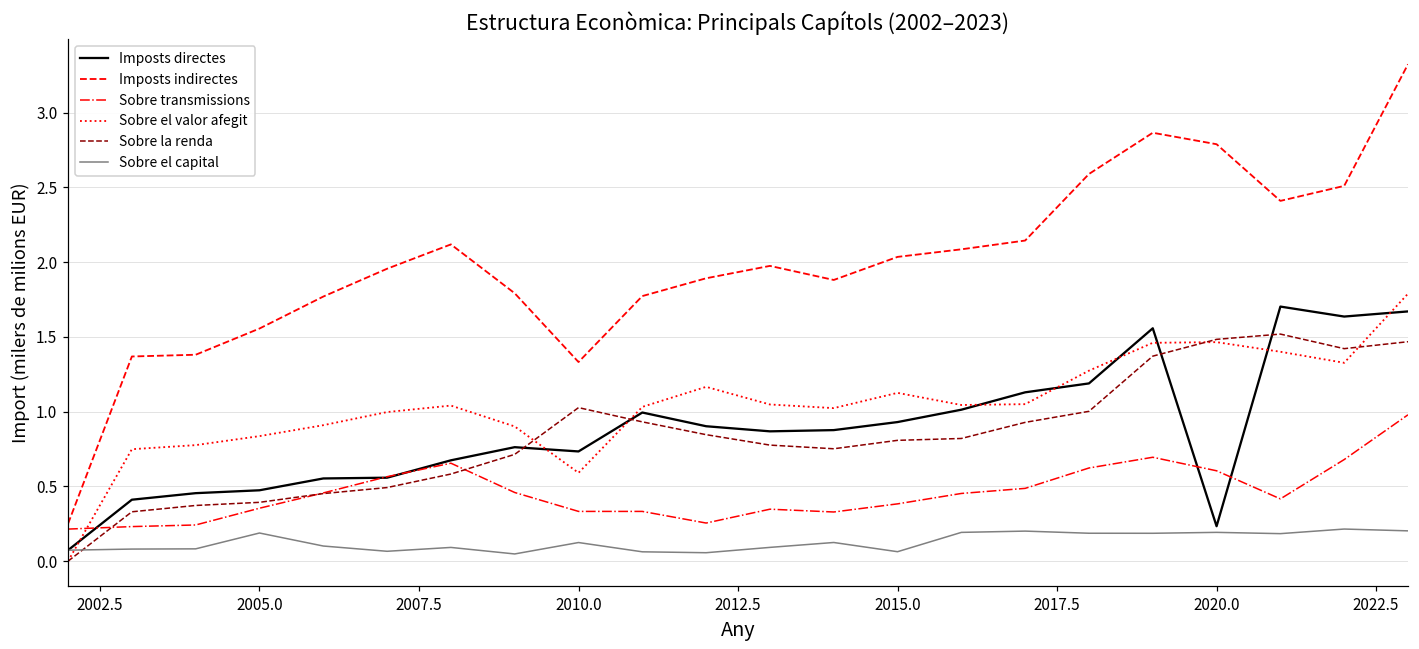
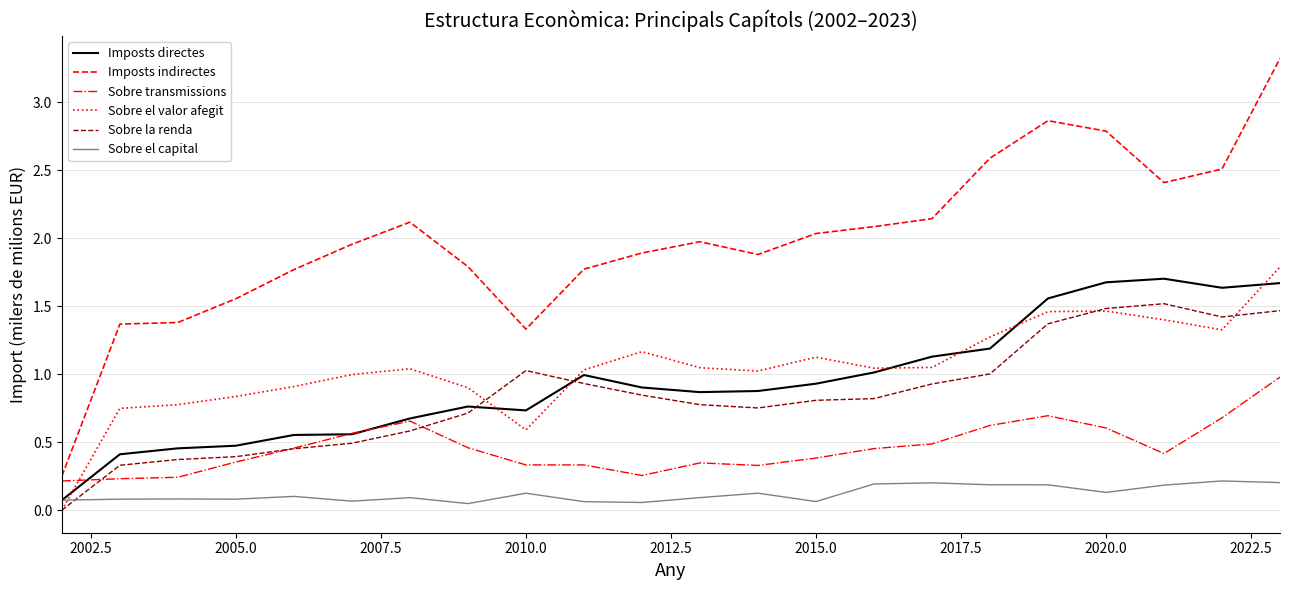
  {
    "Imposts directes": {
      "2005.0": 0.47,
      "2010.0": 0.73,
      "2015.0": 0.93,
-     "2020.0": 0.23
+     "2020.0": 1.68
    },
    "Sobre la renda": {
      "2005.0": 0.39,
      "2010.0": 1.03,
      "2015.0": 0.81
    },
    "Sobre el capital": {
-     "2005.0": 0.19,
+     "2005.0": 0.08,
      "2010.0": 0.12,
      "2015.0": 0.06,
-     "2020.0": 0.19
+     "2020.0": 0.13
    }
  }
